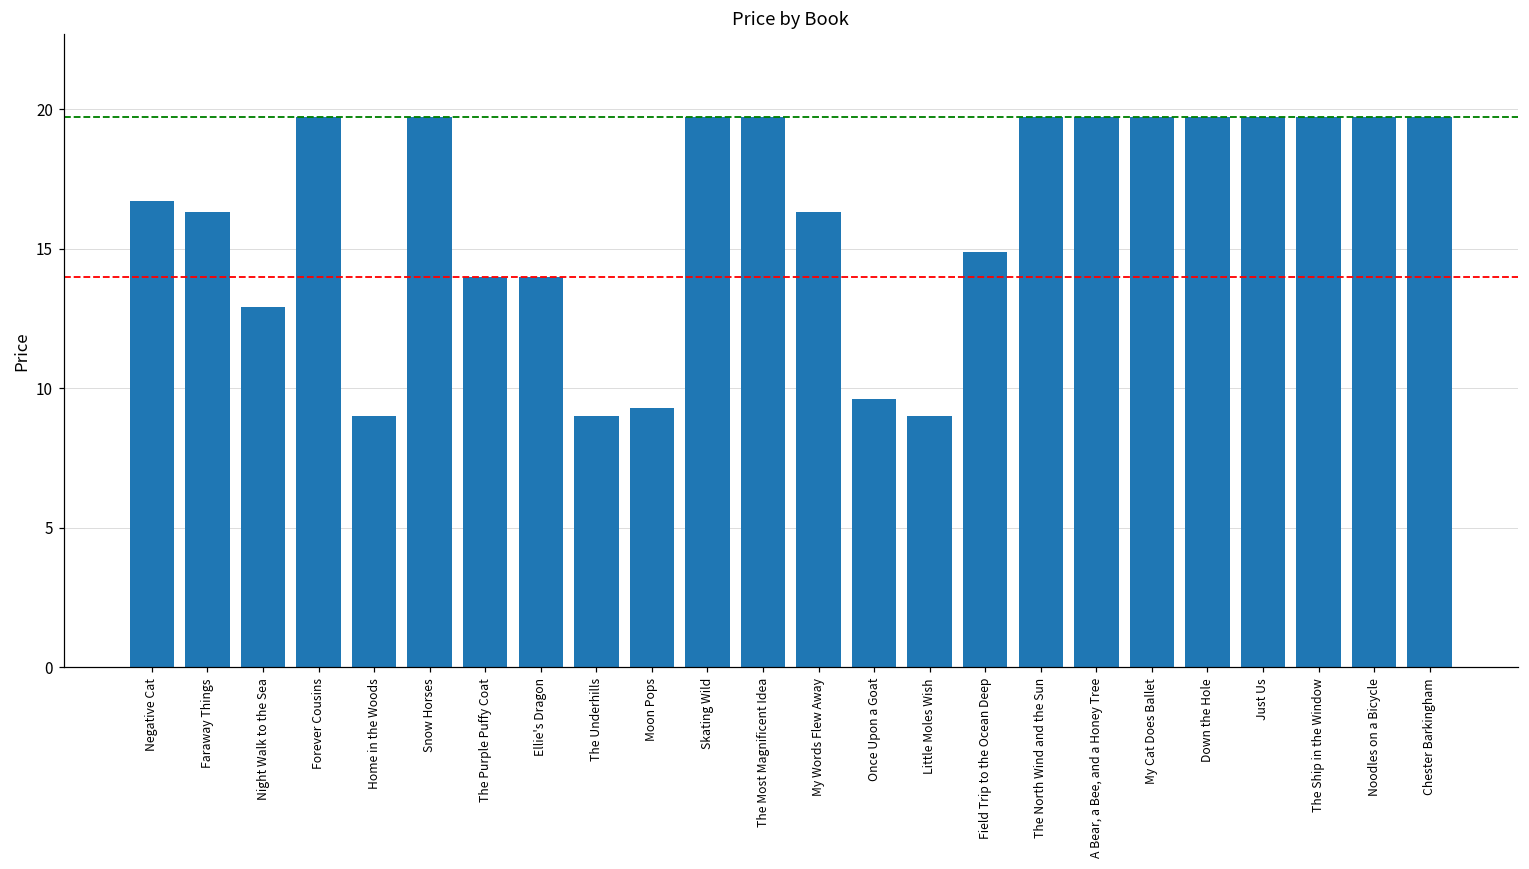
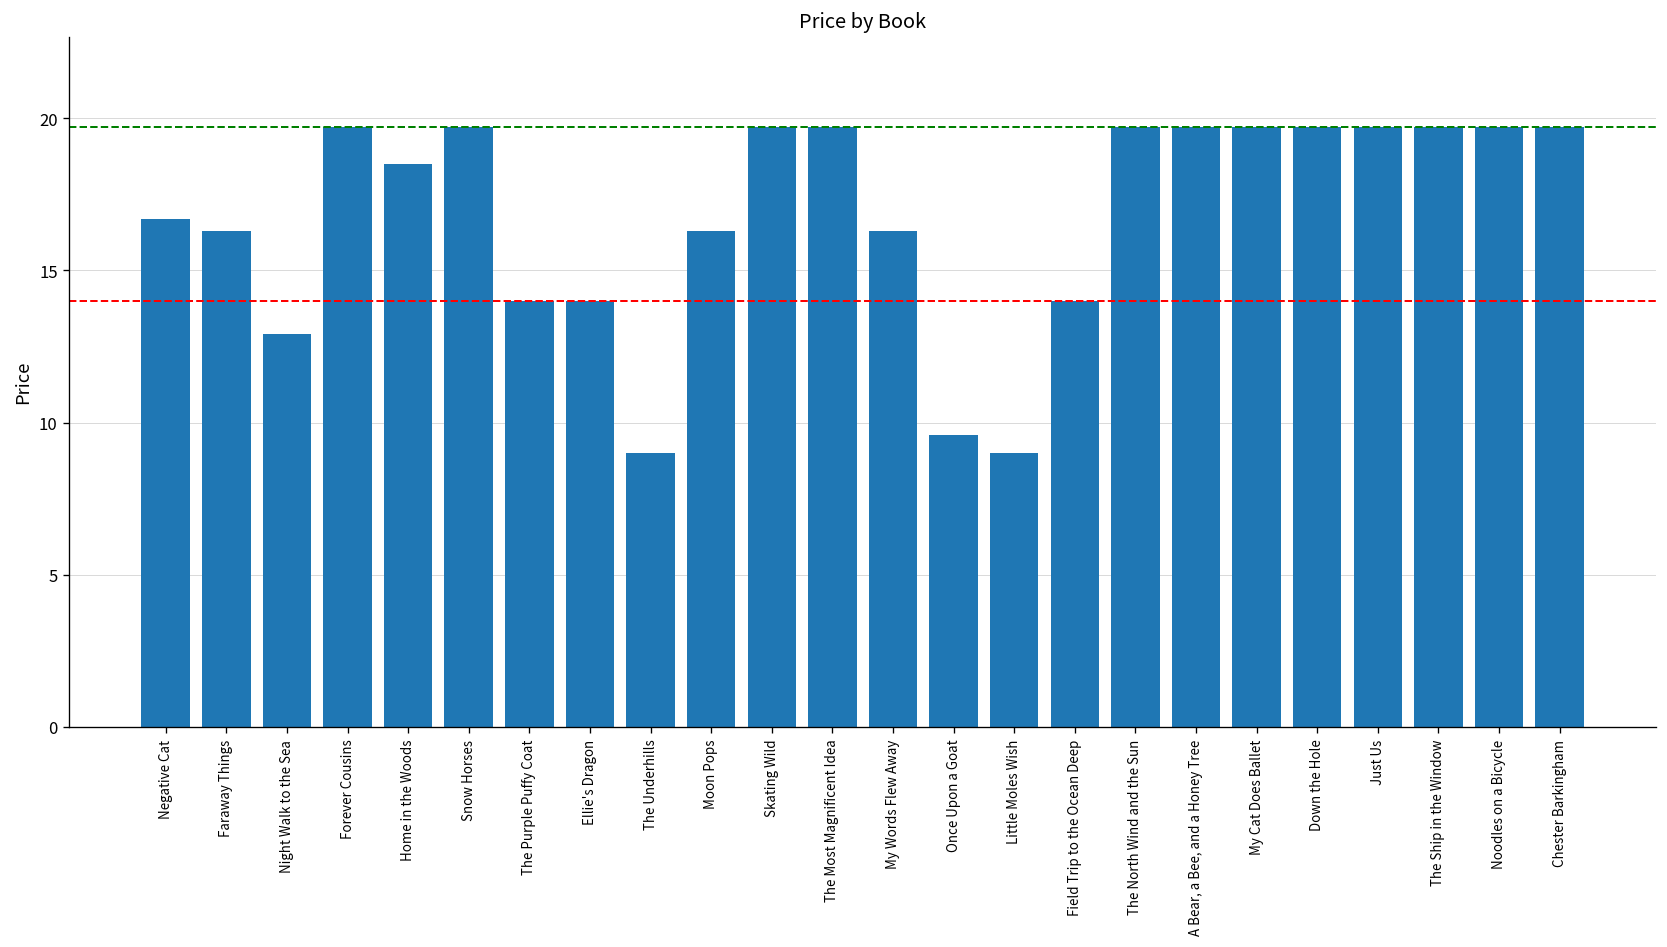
  {
    "Negative Cat": 16.7,
    "Faraway Things": 16.3,
    "Night Walk to the Sea": 12.9,
    "Forever Cousins": 19.7,
-   "Home in the Woods": 9.0,
+   "Home in the Woods": 18.5,
    "Snow Horses": 19.7,
    "The Purple Puffy Coat": 14.0,
    "Ellie's Dragon": 14.0,
    "The Underhills": 9.0,
-   "Moon Pops": 9.3,
+   "Moon Pops": 16.3,
    "Skating Wild": 19.7,
    "The Most Magnificent Idea": 19.7,
    "My Words Flew Away": 16.3,
    "Once Upon a Goat": 9.6,
    "Little Moles Wish": 9.0,
-   "Field Trip to the Ocean Deep": 14.9,
+   "Field Trip to the Ocean Deep": 14.0,
    "The North Wind and the Sun": 19.7,
    "A Bear, a Bee, and a Honey Tree": 19.7,
    "My Cat Does Ballet": 19.7,
    "Down the Hole": 19.7,
    "Just Us": 19.7,
    "The Ship in the Window": 19.7,
    "Noodles on a Bicycle": 19.7,
    "Chester Barkingham": 19.7
  }
